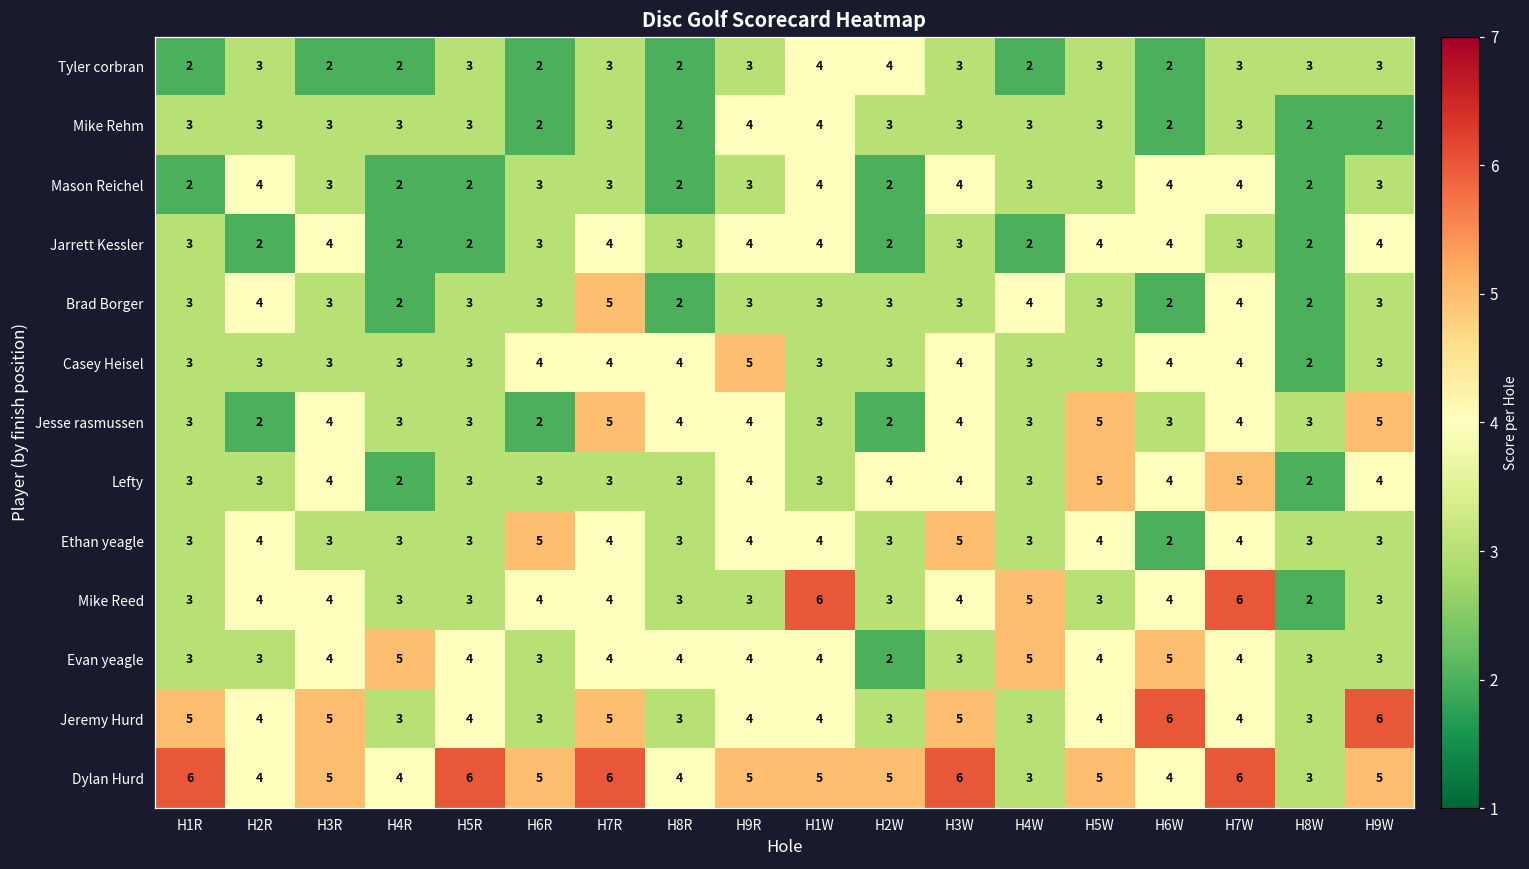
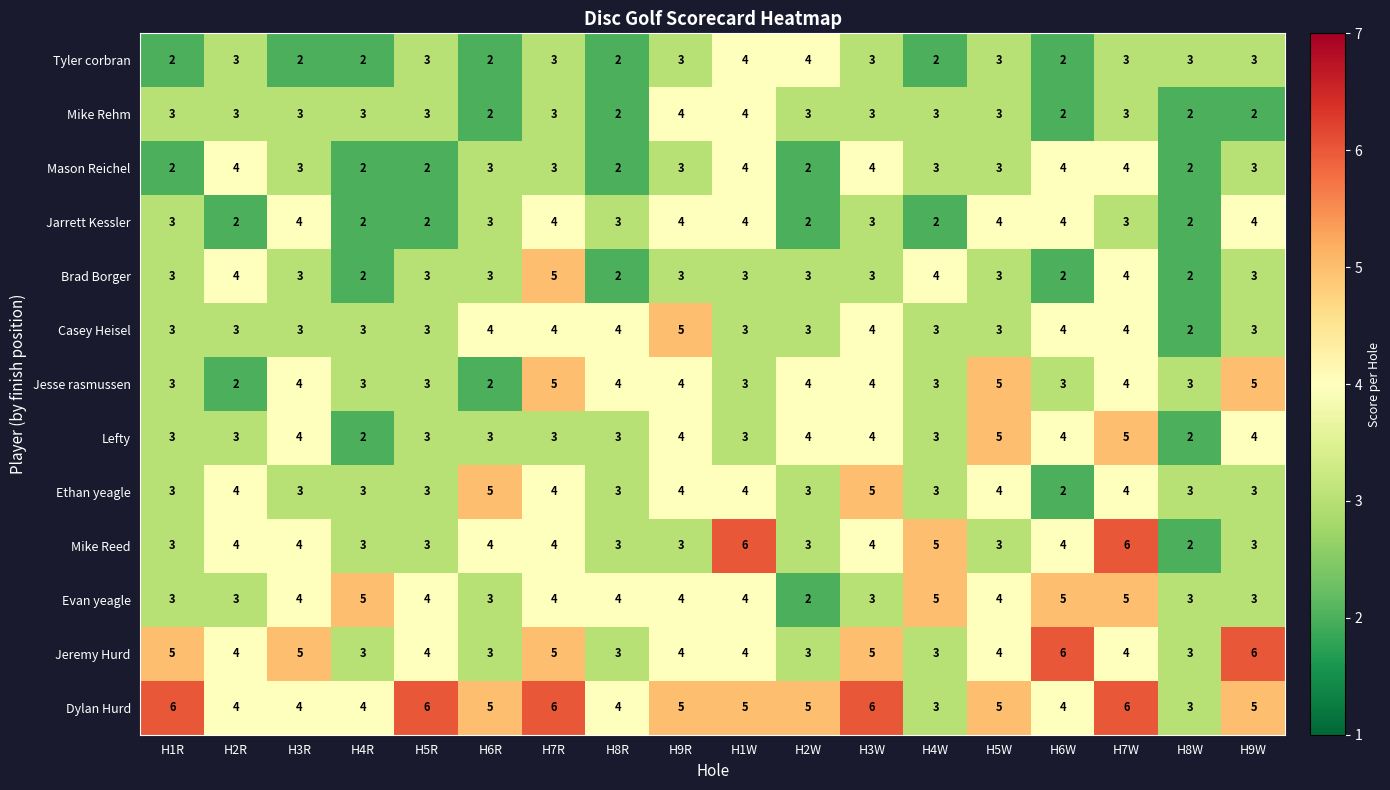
  {
    "Jesse rasmussen": {
      "H1R": 3,
      "H2R": 2,
      "H3R": 4,
      "H4R": 3,
      "H5R": 3,
      "H6R": 2,
      "H7R": 5,
      "H8R": 4,
      "H9R": 4,
      "H1W": 3,
-     "H2W": 2,
+     "H2W": 4,
      "H3W": 4,
      "H4W": 3,
      "H5W": 5,
      "H6W": 3,
      "H7W": 4,
      "H8W": 3,
      "H9W": 5
    },
    "Evan yeagle": {
      "H1R": 3,
      "H2R": 3,
      "H3R": 4,
      "H4R": 5,
      "H5R": 4,
      "H6R": 3,
      "H7R": 4,
      "H8R": 4,
      "H9R": 4,
      "H1W": 4,
      "H2W": 2,
      "H3W": 3,
      "H4W": 5,
      "H5W": 4,
      "H6W": 5,
-     "H7W": 4,
+     "H7W": 5,
      "H8W": 3,
      "H9W": 3
    },
    "Dylan Hurd": {
      "H1R": 6,
      "H2R": 4,
-     "H3R": 5,
+     "H3R": 4,
      "H4R": 4,
      "H5R": 6,
      "H6R": 5,
      "H7R": 6,
      "H8R": 4,
      "H9R": 5,
      "H1W": 5,
      "H2W": 5,
      "H3W": 6,
      "H4W": 3,
      "H5W": 5,
      "H6W": 4,
      "H7W": 6,
      "H8W": 3,
      "H9W": 5
    }
  }
